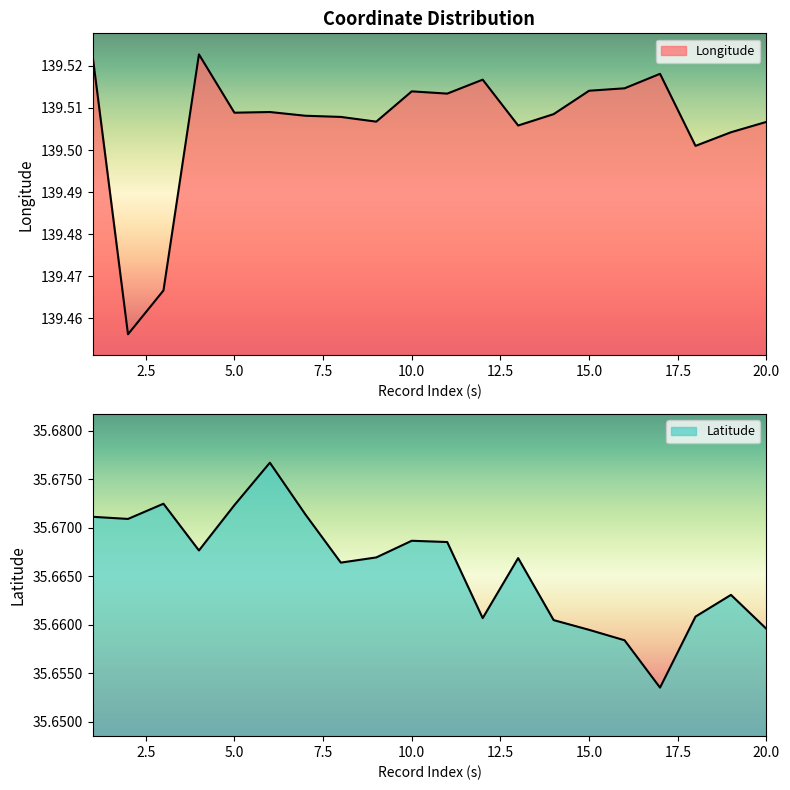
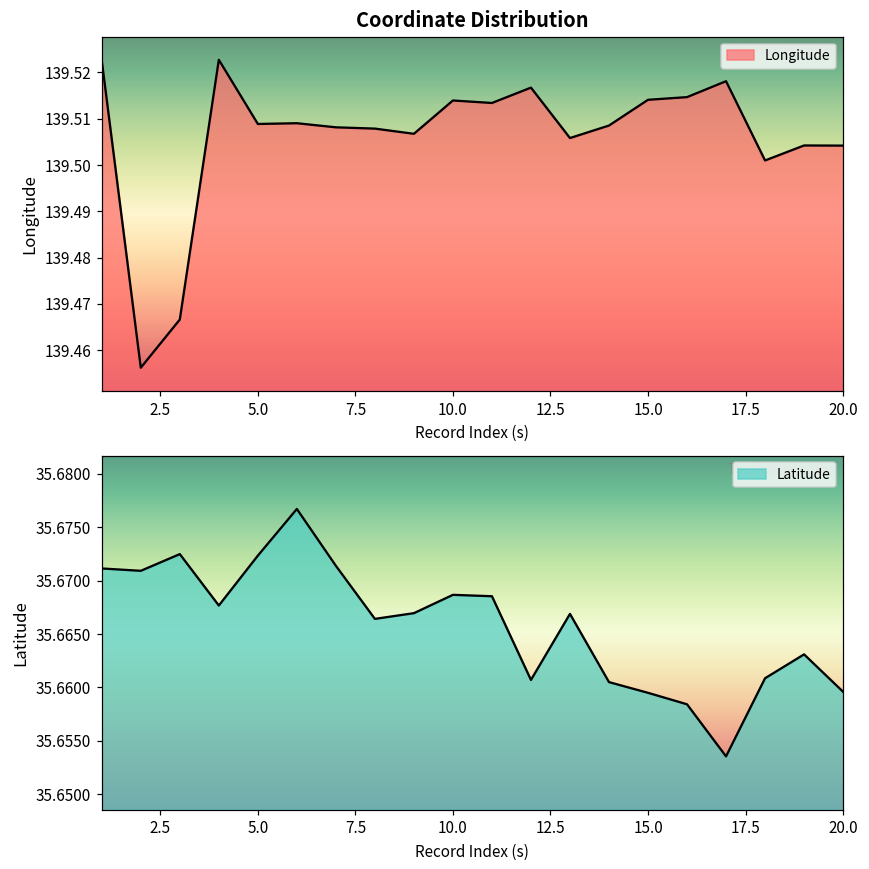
  {
    "Coordinate Distribution": {
      "5.0": 139.509,
      "10.0": 139.514,
      "15.0": 139.514,
-     "20.0": 139.507
+     "20.0": 139.504
    }
  }
